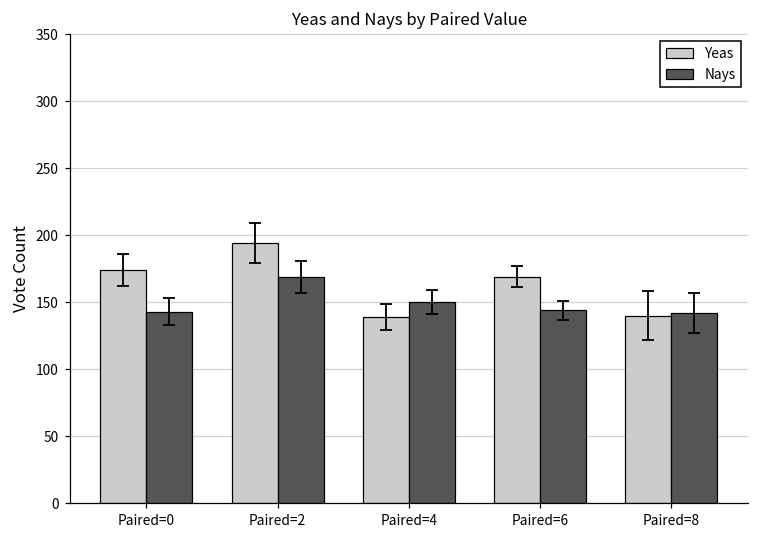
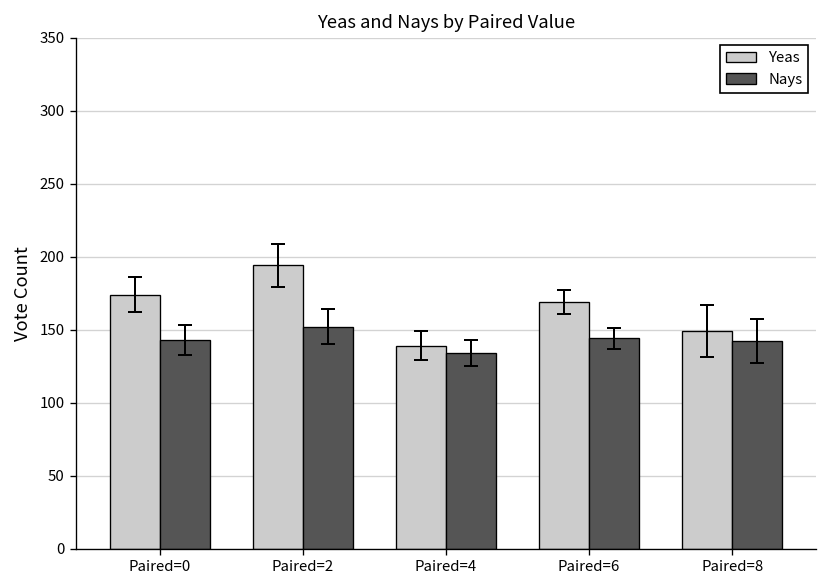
  {
    "Yeas": {
      "Paired=0": 174,
      "Paired=2": 194,
      "Paired=4": 139,
      "Paired=6": 169,
-     "Paired=8": 140
+     "Paired=8": 149
    },
    "Nays": {
      "Paired=0": 143,
-     "Paired=2": 169,
-     "Paired=4": 150,
+     "Paired=2": 152,
+     "Paired=4": 134,
      "Paired=6": 144,
      "Paired=8": 142
    }
  }
